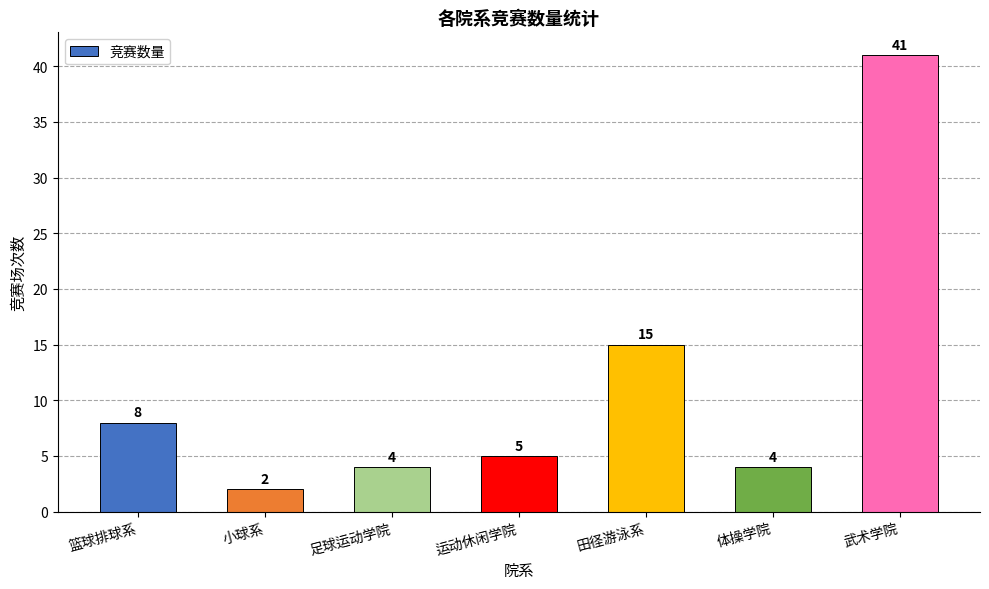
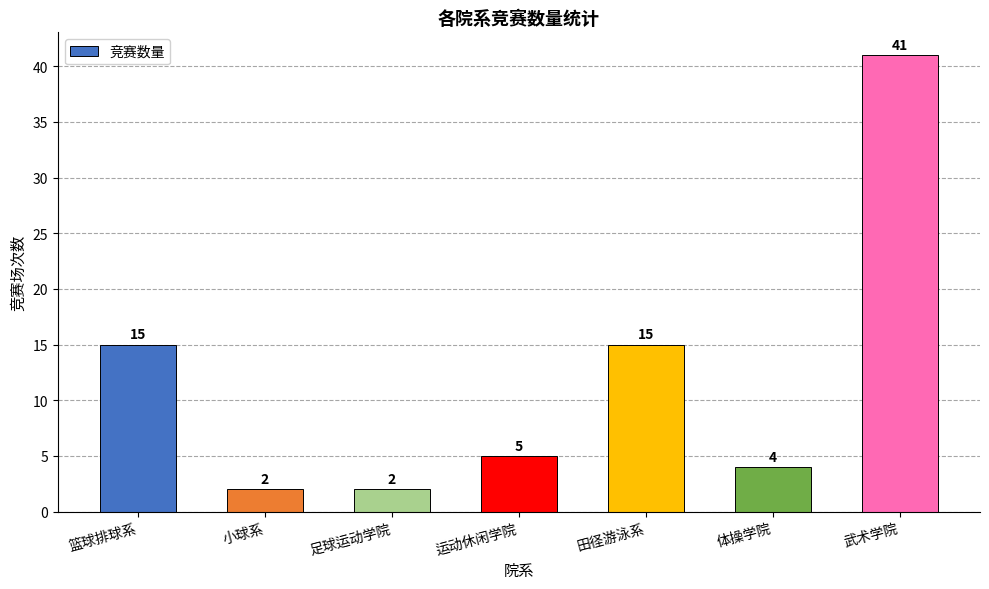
  {
-   "篮球排球系": 8,
+   "篮球排球系": 15,
    "小球系": 2,
-   "足球运动学院": 4,
+   "足球运动学院": 2,
    "运动休闲学院": 5,
    "田径游泳系": 15,
    "体操学院": 4,
    "武术学院": 41
  }
